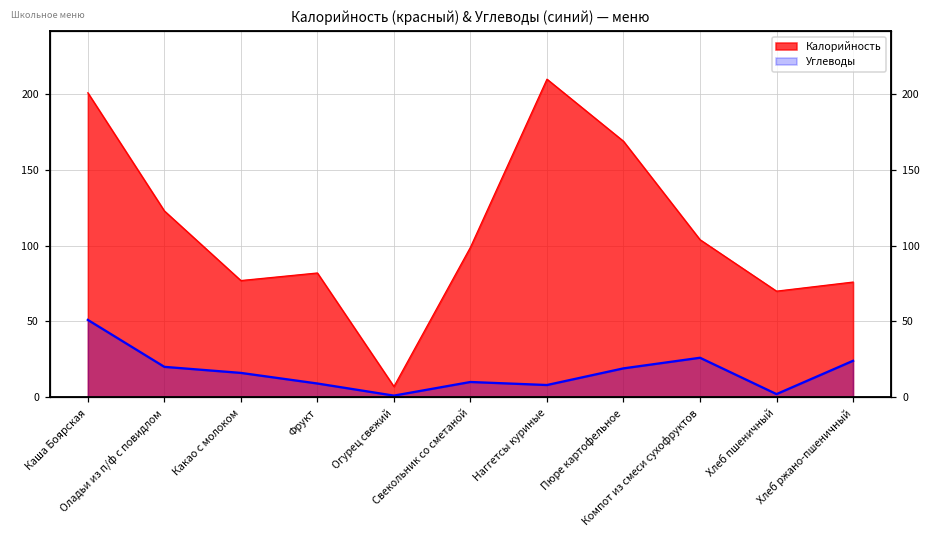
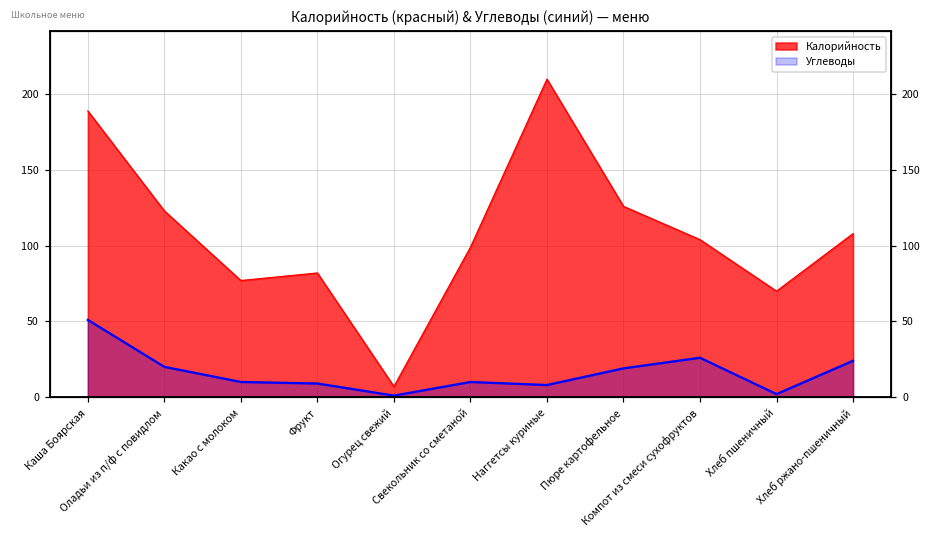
  {
    "Калорийность": {
-     "Каша Боярская": 201,
+     "Каша Боярская": 189,
      "Оладьи из п/ф с повидлом": 123,
      "Какао с молоком": 77,
      "Фрукт": 82,
      "Огурец свежий": 7,
      "Свекольник со сметаной": 99,
      "Наггетсы куриные": 210,
-     "Пюре картофельное": 169,
+     "Пюре картофельное": 126,
      "Компот из смеси сухофруктов": 104,
      "Хлеб пшеничный": 70,
-     "Хлеб ржано-пшеничный": 76
+     "Хлеб ржано-пшеничный": 108
    },
    "Углеводы": {
      "Каша Боярская": 51,
      "Оладьи из п/ф с повидлом": 20,
-     "Какао с молоком": 16,
+     "Какао с молоком": 10,
      "Фрукт": 9,
      "Огурец свежий": 1,
      "Свекольник со сметаной": 10,
      "Наггетсы куриные": 8,
      "Пюре картофельное": 19,
      "Компот из смеси сухофруктов": 26,
      "Хлеб пшеничный": 2,
      "Хлеб ржано-пшеничный": 24
    }
  }
